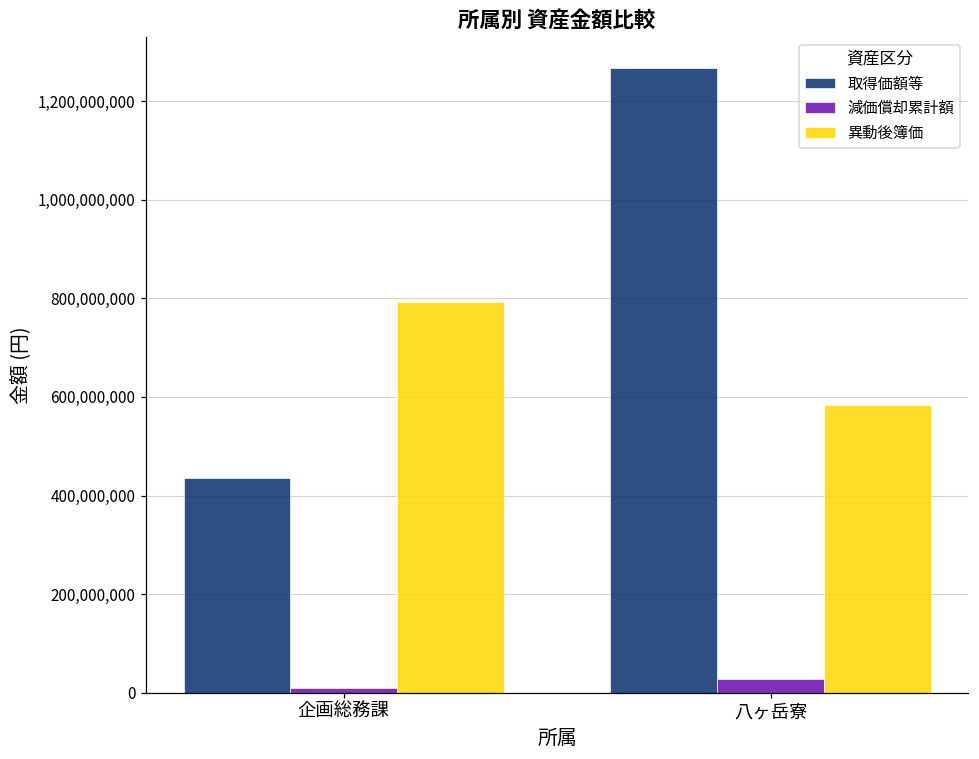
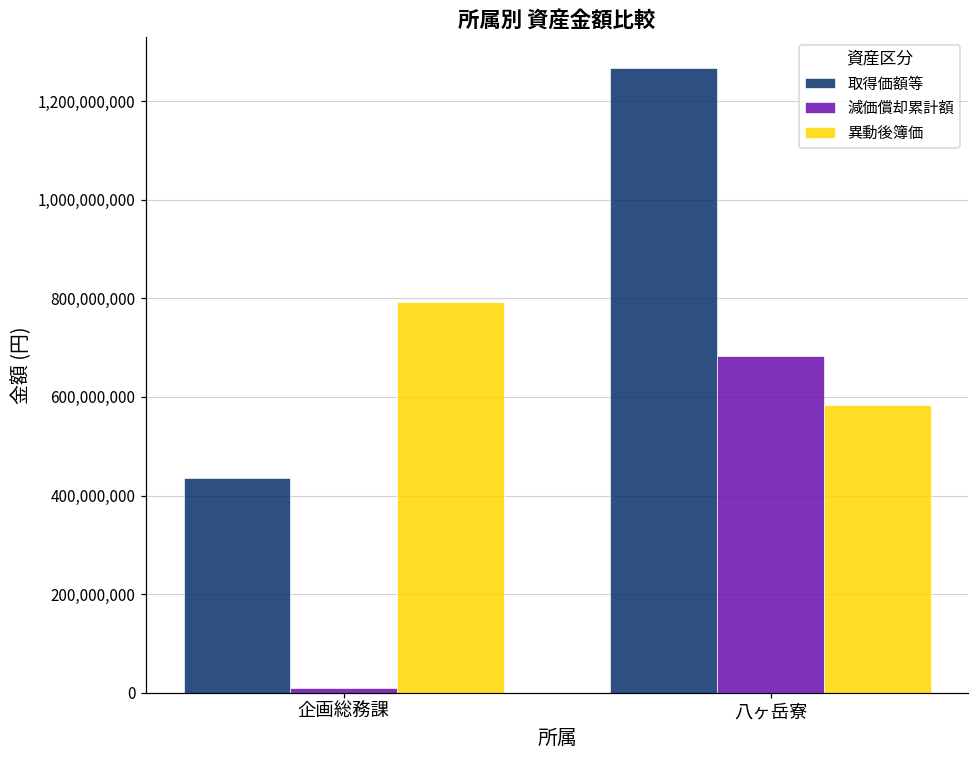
  {
    "取得価額等": {
      "企画総務課": "440,000,000",
      "八ヶ岳寮": "1,270,000,000"
    },
    "減価償却累計額": {
      "企画総務課": "10,000,000",
-     "八ヶ岳寮": "30,000,000"
+     "八ヶ岳寮": "680,000,000"
    },
    "異動後簿価": {
      "企画総務課": "790,000,000",
      "八ヶ岳寮": "580,000,000"
    }
  }
